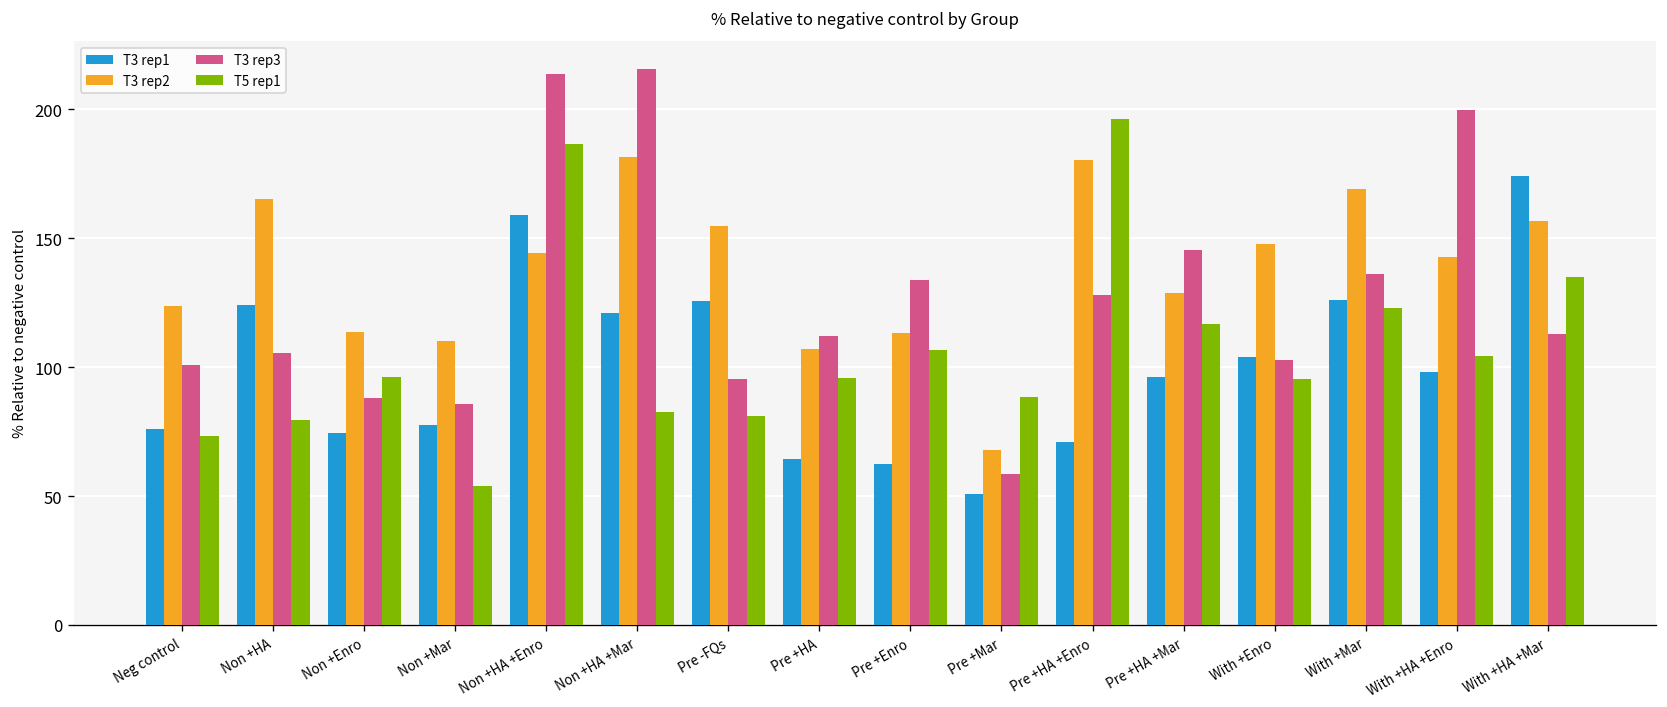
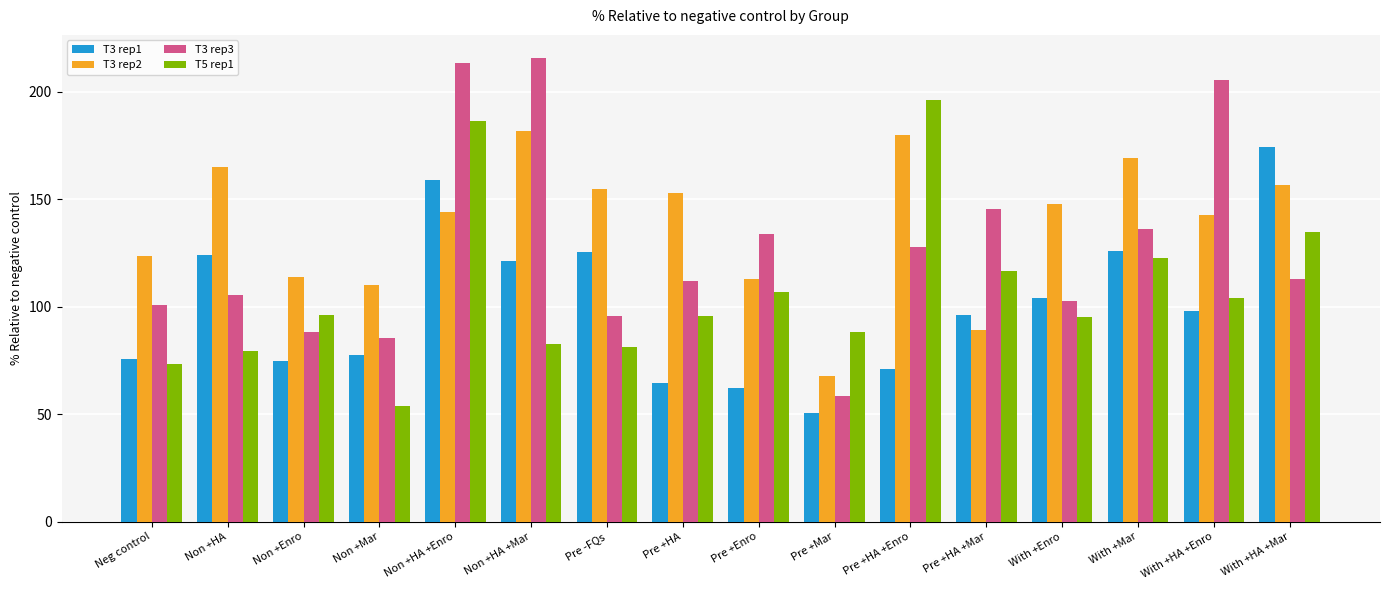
  {
    "T3 rep1": {
      "Neg control": 76,
      "Non +HA": 124,
      "Non +Enro": 75,
      "Non +Mar": 77,
      "Non +HA +Enro": 159,
      "Non +HA +Mar": 121,
      "Pre -FQs": 125,
      "Pre +HA": 64,
      "Pre +Enro": 62,
      "Pre +Mar": 51,
      "Pre +HA +Enro": 71,
      "Pre +HA +Mar": 96,
      "With +Enro": 104,
      "With +Mar": 126,
      "With +HA +Enro": 98,
      "With +HA +Mar": 174
    },
    "T3 rep2": {
      "Neg control": 124,
      "Non +HA": 165,
      "Non +Enro": 114,
      "Non +Mar": 110,
      "Non +HA +Enro": 144,
      "Non +HA +Mar": 182,
      "Pre -FQs": 155,
-     "Pre +HA": 107,
+     "Pre +HA": 153,
      "Pre +Enro": 113,
      "Pre +Mar": 68,
      "Pre +HA +Enro": 180,
-     "Pre +HA +Mar": 129,
+     "Pre +HA +Mar": 89,
      "With +Enro": 148,
      "With +Mar": 169,
      "With +HA +Enro": 143,
      "With +HA +Mar": 156
    },
    "T3 rep3": {
      "Neg control": 101,
      "Non +HA": 105,
      "Non +Enro": 88,
      "Non +Mar": 86,
      "Non +HA +Enro": 214,
      "Non +HA +Mar": 216,
      "Pre -FQs": 96,
      "Pre +HA": 112,
      "Pre +Enro": 134,
      "Pre +Mar": 58,
      "Pre +HA +Enro": 128,
      "Pre +HA +Mar": 145,
      "With +Enro": 103,
      "With +Mar": 136,
-     "With +HA +Enro": 200,
+     "With +HA +Enro": 205,
      "With +HA +Mar": 113
    },
    "T5 rep1": {
      "Neg control": 73,
      "Non +HA": 80,
      "Non +Enro": 96,
      "Non +Mar": 54,
      "Non +HA +Enro": 186,
      "Non +HA +Mar": 83,
      "Pre -FQs": 81,
      "Pre +HA": 96,
      "Pre +Enro": 107,
      "Pre +Mar": 88,
      "Pre +HA +Enro": 196,
      "Pre +HA +Mar": 117,
      "With +Enro": 95,
      "With +Mar": 123,
      "With +HA +Enro": 104,
      "With +HA +Mar": 135
    }
  }
